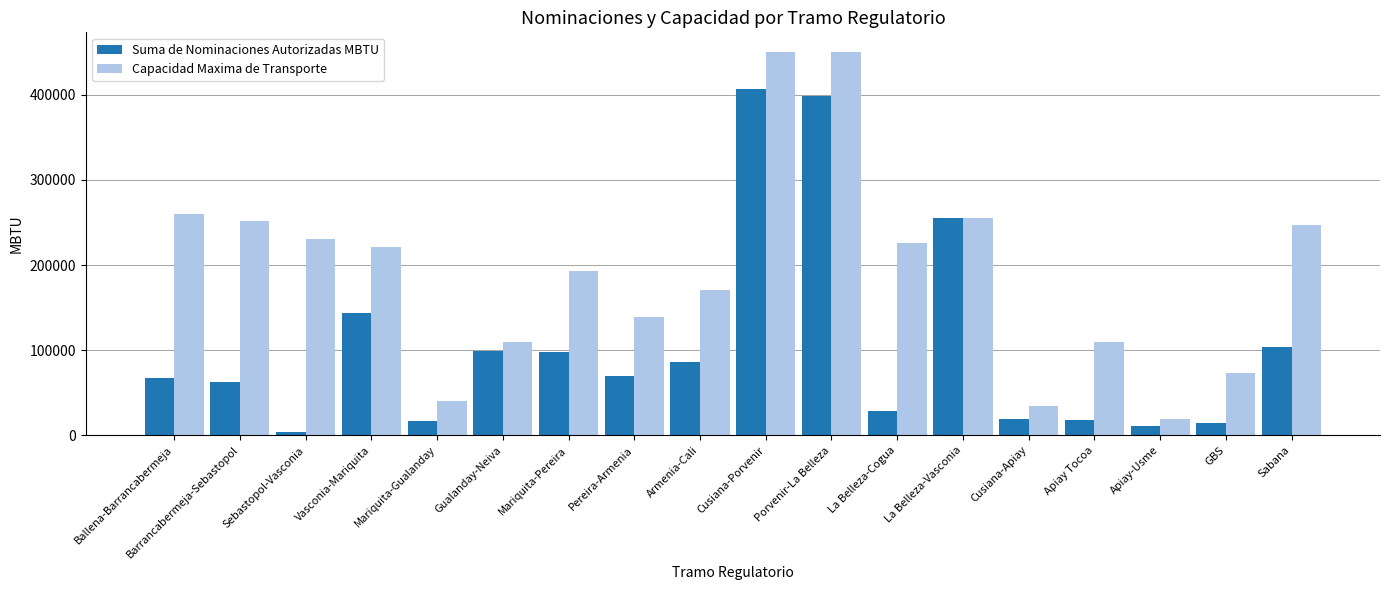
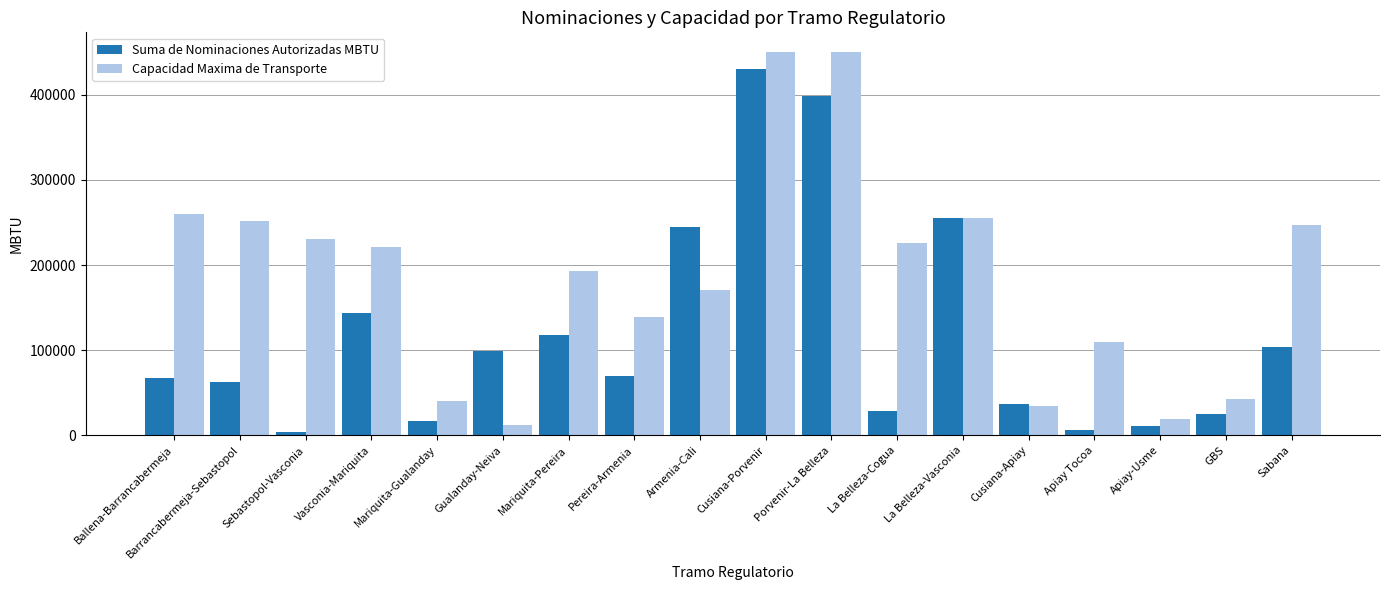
  {
    "Suma de Nominaciones Autorizadas MBTU": {
      "Ballena-Barrancabermeja": 70000,
      "Barrancabermeja-Sebastopol": 60000,
      "Sebastopol-Vasconia": 0,
      "Vasconia-Mariquita": 140000,
      "Mariquita-Gualanday": 20000,
      "Gualanday-Neiva": 100000,
-     "Mariquita-Pereira": 100000,
+     "Mariquita-Pereira": 120000,
      "Pereira-Armenia": 70000,
-     "Armenia-Cali": 90000,
-     "Cusiana-Porvenir": 410000,
+     "Armenia-Cali": 250000,
+     "Cusiana-Porvenir": 430000,
      "Porvenir-La Belleza": 400000,
      "La Belleza-Cogua": 30000,
      "La Belleza-Vasconia": 260000,
-     "Cusiana-Apiay": 20000,
-     "Apiay Tocoa": 20000,
+     "Cusiana-Apiay": 40000,
+     "Apiay Tocoa": 10000,
      "Apiay-Usme": 10000,
-     "GBS": 10000,
+     "GBS": 30000,
      "Sabana": 100000
    },
    "Capacidad Maxima de Transporte": {
      "Ballena-Barrancabermeja": 260000,
      "Barrancabermeja-Sebastopol": 250000,
      "Sebastopol-Vasconia": 230000,
      "Vasconia-Mariquita": 220000,
      "Mariquita-Gualanday": 40000,
-     "Gualanday-Neiva": 110000,
+     "Gualanday-Neiva": 10000,
      "Mariquita-Pereira": 190000,
      "Pereira-Armenia": 140000,
      "Armenia-Cali": 170000,
      "Cusiana-Porvenir": 450000,
      "Porvenir-La Belleza": 450000,
      "La Belleza-Cogua": 230000,
      "La Belleza-Vasconia": 260000,
      "Cusiana-Apiay": 30000,
      "Apiay Tocoa": 110000,
      "Apiay-Usme": 20000,
-     "GBS": 70000,
+     "GBS": 40000,
      "Sabana": 250000
    }
  }
